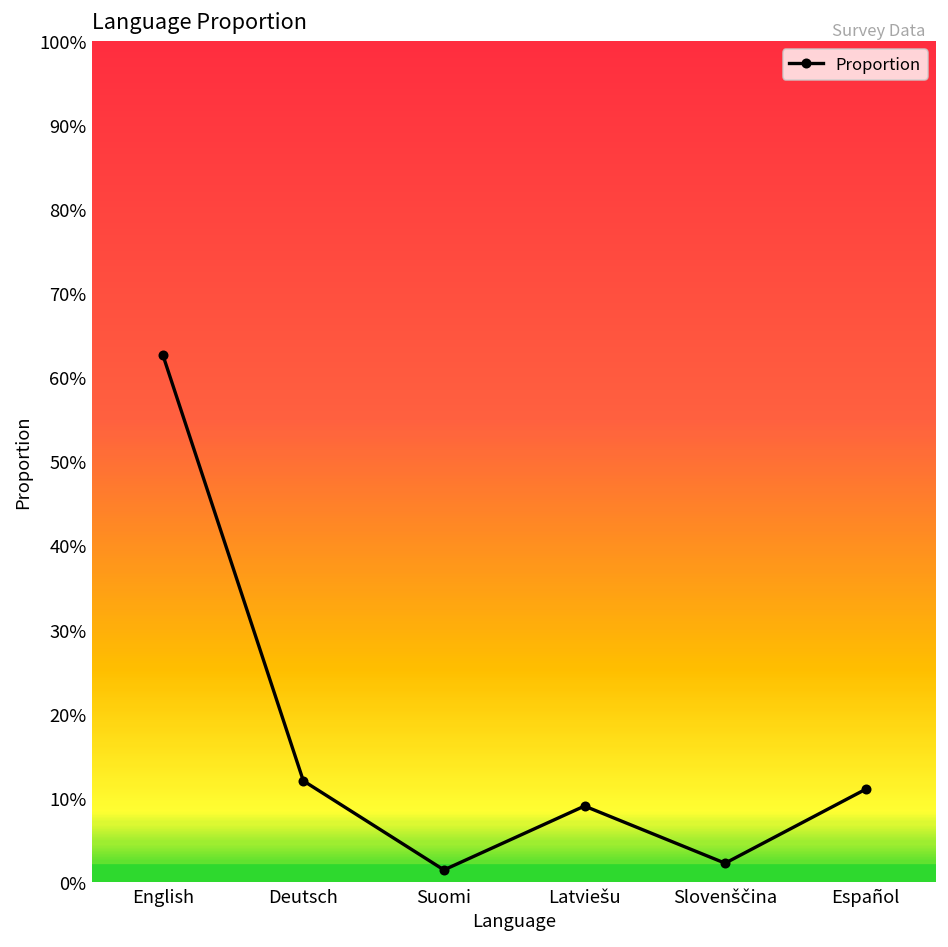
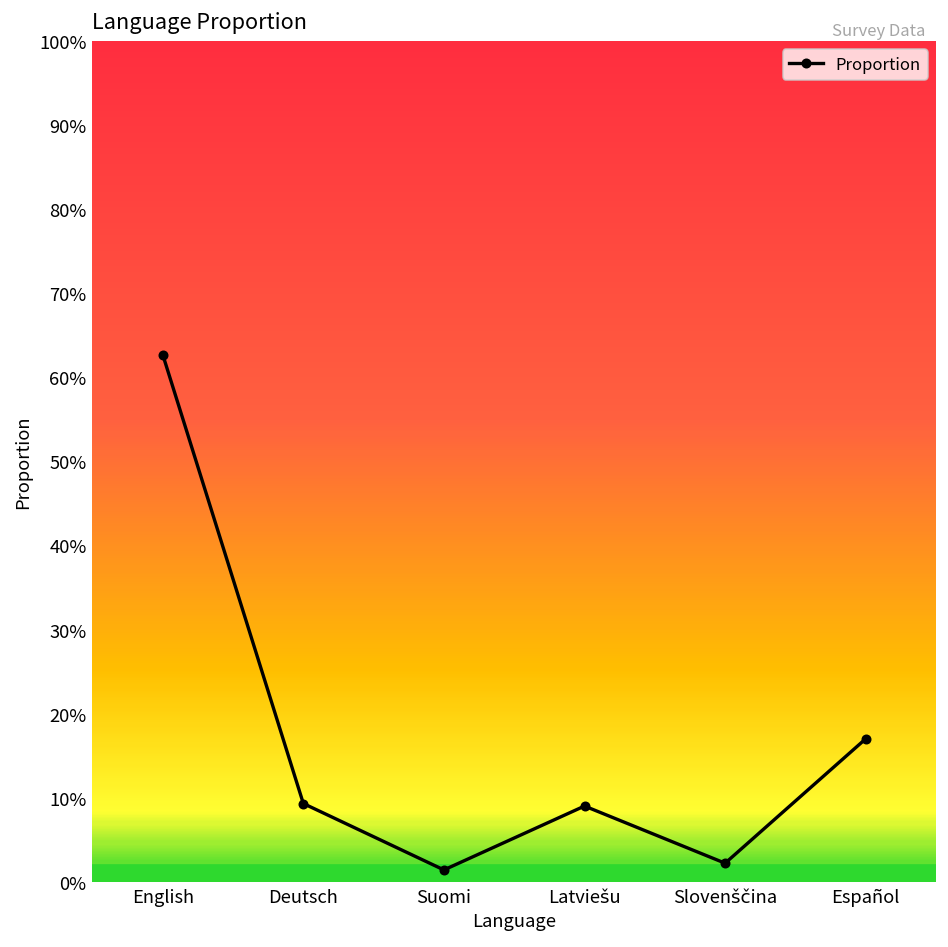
  {
    "English": "63%",
-   "Deutsch": "12%",
+   "Deutsch": "9%",
    "Latviešu": "9%",
    "Slovenščina": "2%",
-   "Español": "11%"
+   "Español": "17%"
  }
